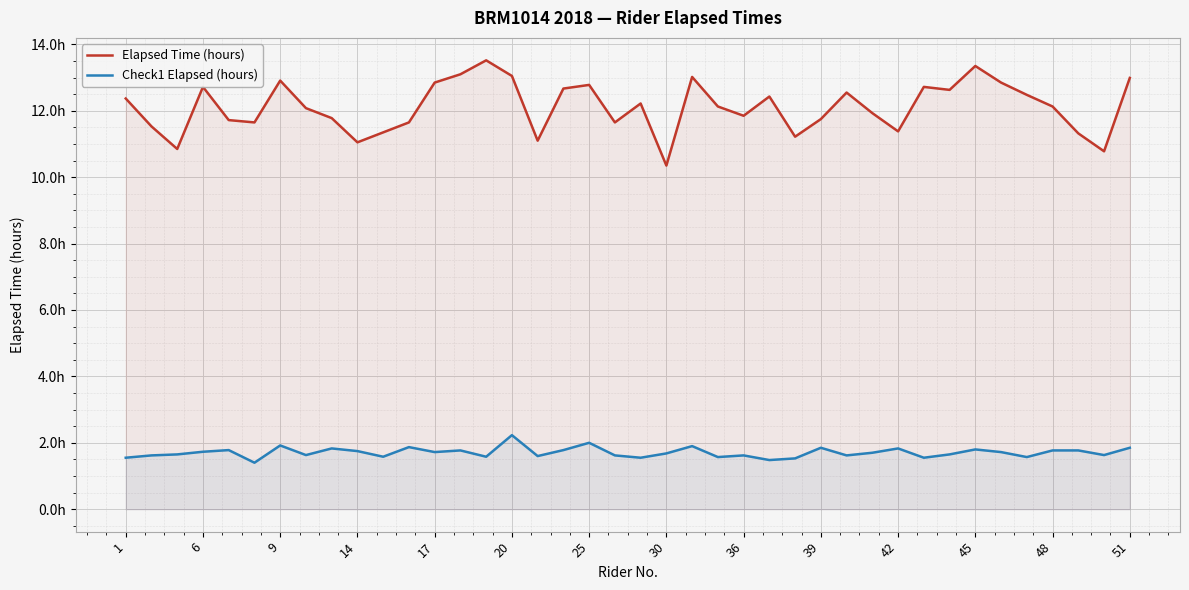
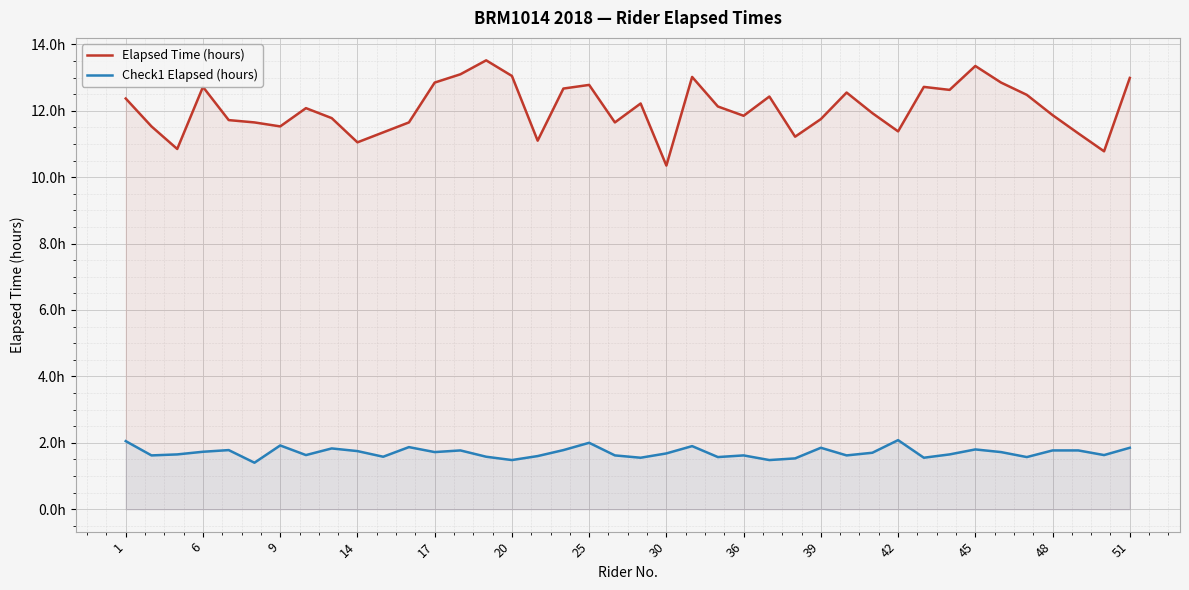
  {
    "Elapsed Time (hours)": {
      "1": "12.4h",
-     "9": "12.9h",
+     "9": "11.5h",
      "14": "11.1h",
      "17": "12.9h",
      "20": "13.1h",
      "25": "12.8h",
      "30": "10.4h",
      "36": "11.9h",
      "39": "11.8h",
      "42": "11.4h",
      "45": "13.4h",
-     "48": "12.1h",
+     "48": "11.9h",
      "51": "13.0h"
    },
    "Check1 Elapsed (hours)": {
-     "1": "1.6h",
+     "1": "2.1h",
      "6": "1.7h",
      "9": "1.9h",
      "14": "1.8h",
      "17": "1.7h",
-     "20": "2.2h",
+     "20": "1.5h",
      "25": "2.0h",
      "30": "1.7h",
      "36": "1.6h",
      "39": "1.9h",
-     "42": "1.8h",
+     "42": "2.1h",
      "45": "1.8h",
      "48": "1.8h",
      "51": "1.9h"
    }
  }
